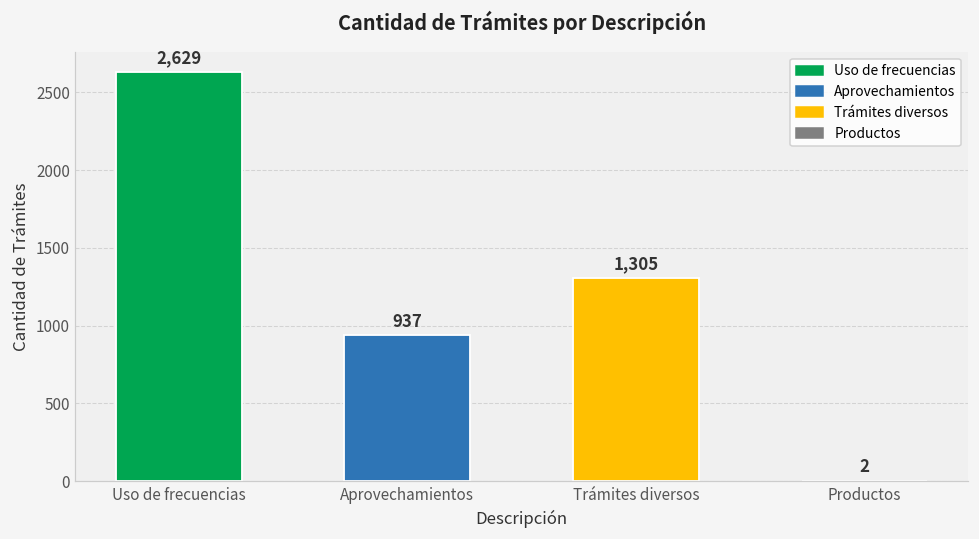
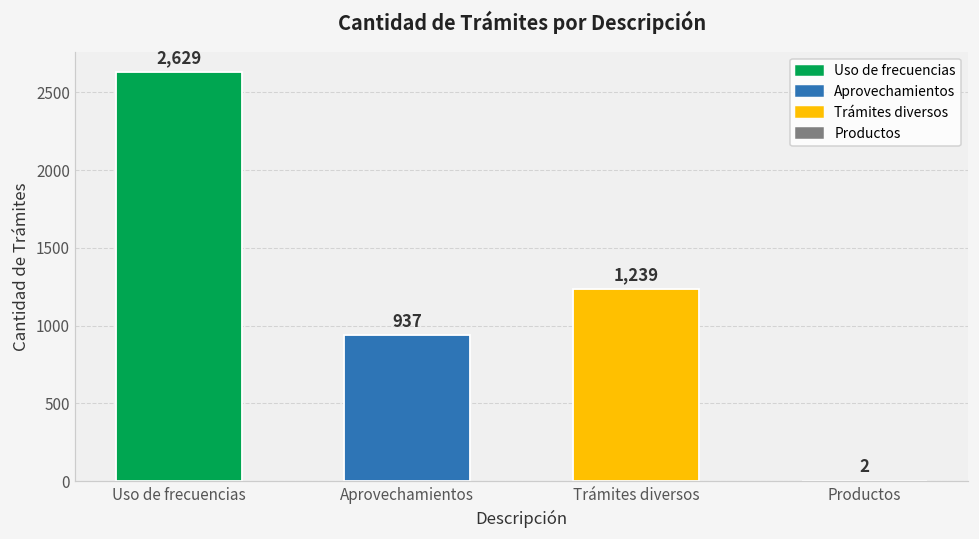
  {
    "Uso de frecuencias": "2,629",
    "Aprovechamientos": "937",
-   "Trámites diversos": "1,305",
+   "Trámites diversos": "1,239",
    "Productos": "2"
  }
